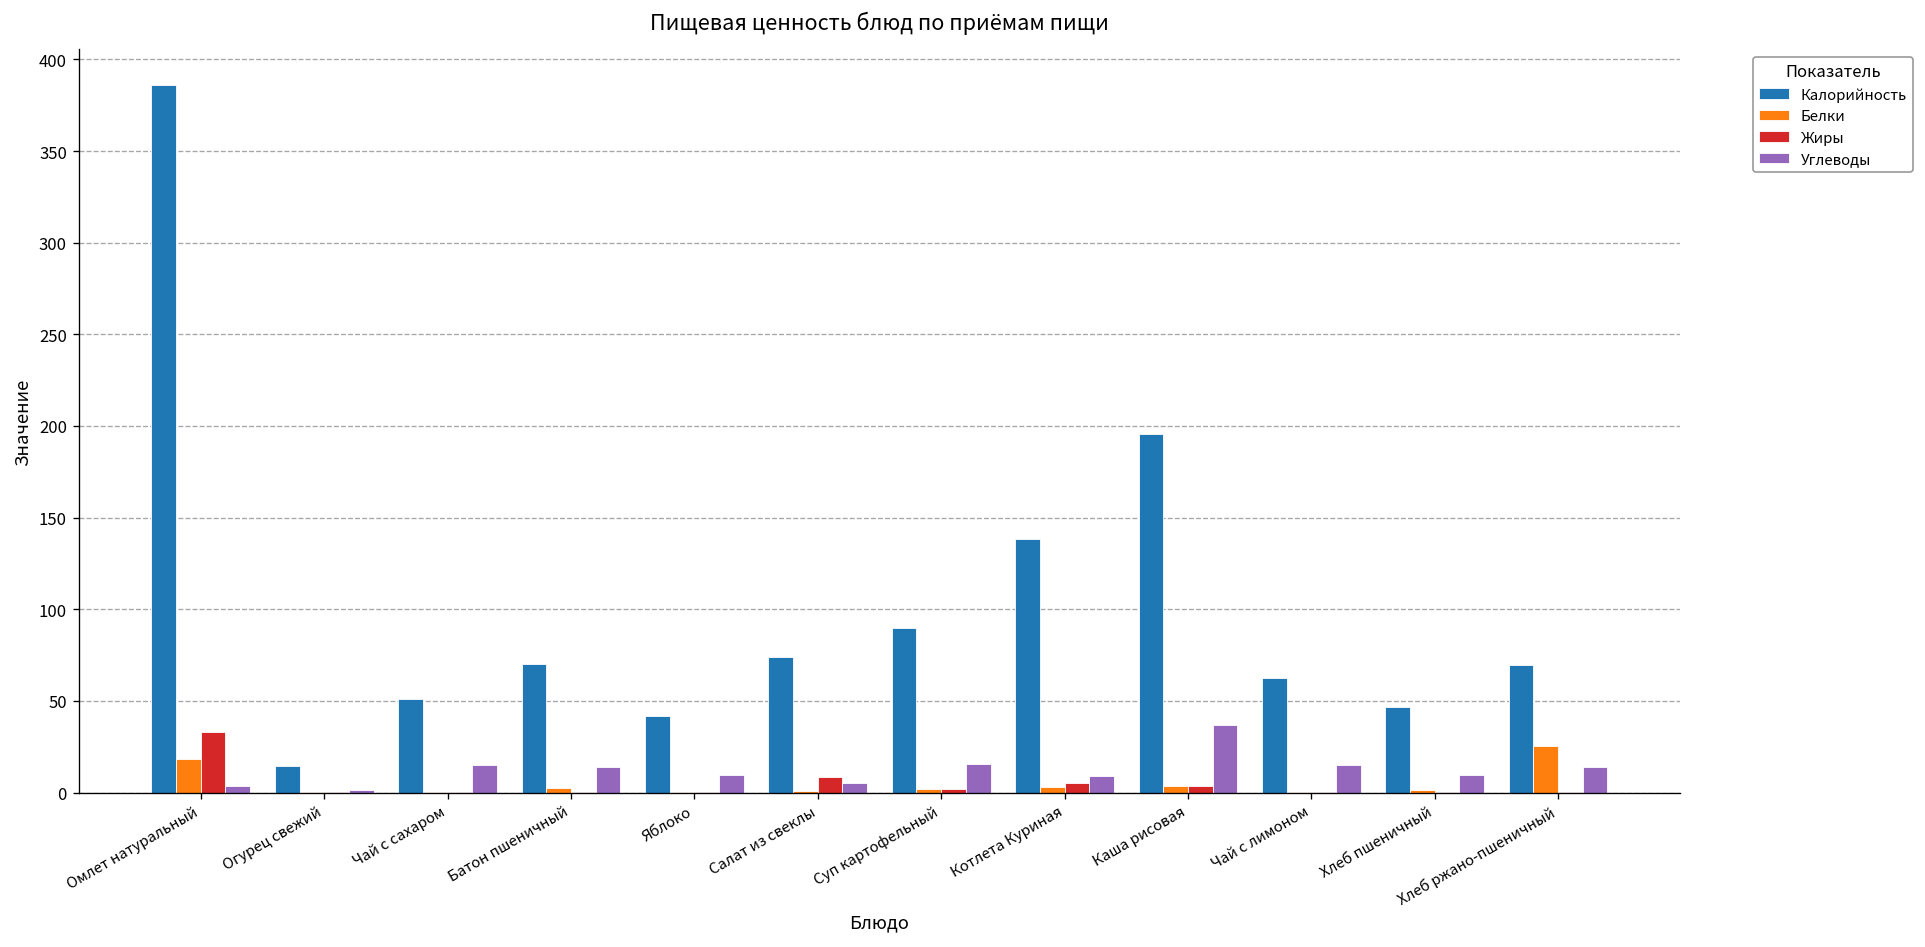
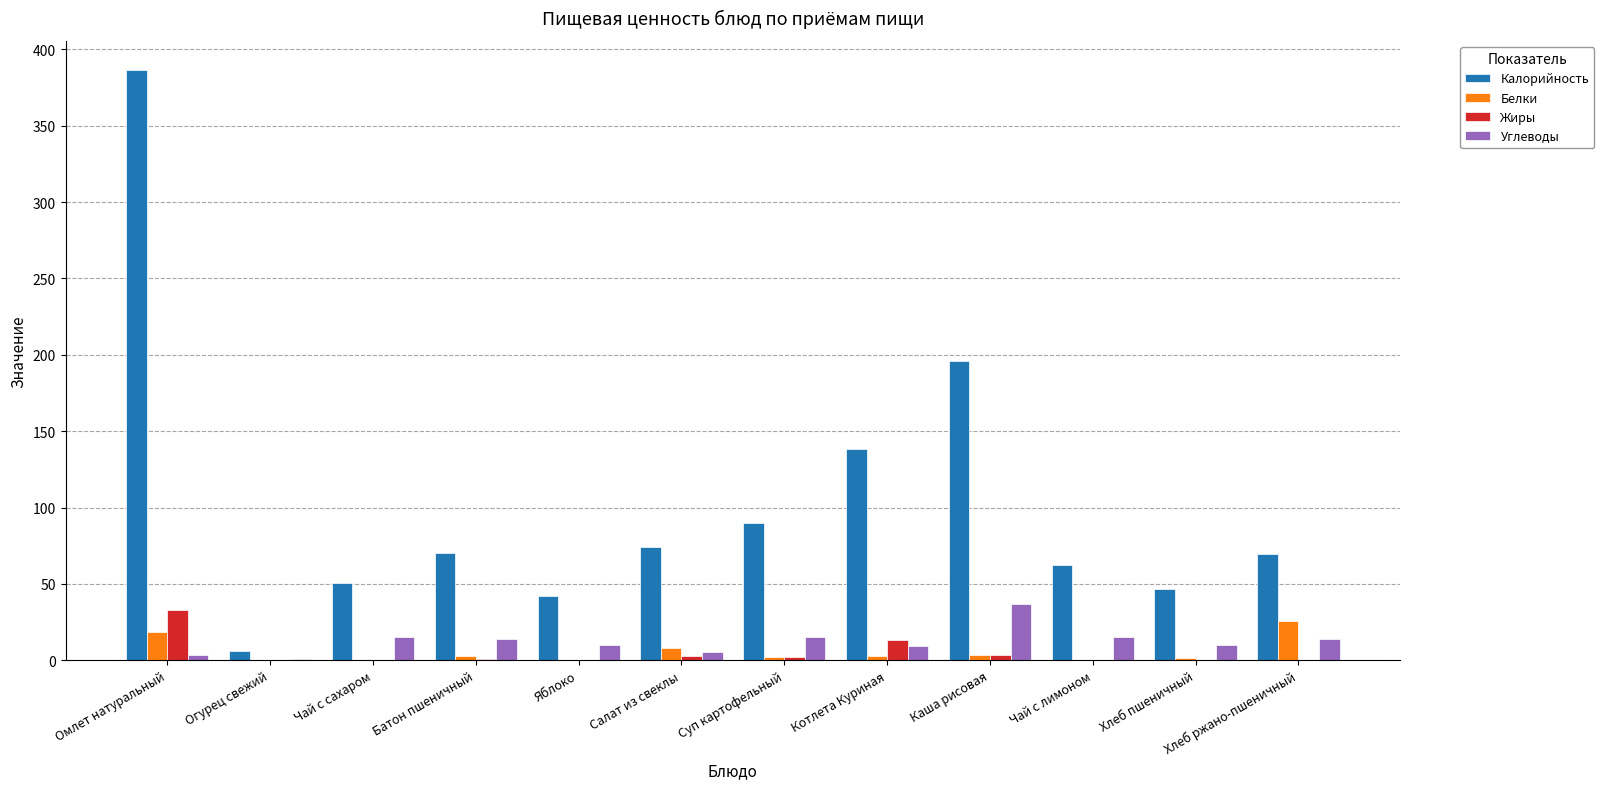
  {
    "Калорийность": {
      "Омлет натуральный": 386,
-     "Огурец свежий": 15,
+     "Огурец свежий": 6,
      "Чай с сахаром": 51,
      "Батон пшеничный": 70,
      "Яблоко": 42,
      "Салат из свеклы": 74,
      "Суп картофельный": 90,
      "Котлета Куриная": 138,
      "Каша рисовая": 196,
      "Чай с лимоном": 63,
      "Хлеб пшеничный": 47,
      "Хлеб ржано-пшеничный": 70
    },
    "Белки": {
      "Омлет натуральный": 19,
      "Батон пшеничный": 3,
-     "Салат из свеклы": 1,
+     "Салат из свеклы": 8,
      "Суп картофельный": 2,
      "Котлета Куриная": 3,
      "Каша рисовая": 4,
      "Хлеб ржано-пшеничный": 26
    },
    "Жиры": {
      "Омлет натуральный": 33,
-     "Салат из свеклы": 9,
+     "Салат из свеклы": 3,
      "Суп картофельный": 2,
-     "Котлета Куриная": 5,
+     "Котлета Куриная": 13,
      "Каша рисовая": 4
    },
    "Углеводы": {
      "Омлет натуральный": 4,
      "Чай с сахаром": 15,
      "Батон пшеничный": 14,
      "Яблоко": 10,
      "Салат из свеклы": 5,
      "Суп картофельный": 16,
      "Котлета Куриная": 9,
      "Каша рисовая": 37,
      "Чай с лимоном": 15,
      "Хлеб пшеничный": 10,
      "Хлеб ржано-пшеничный": 14
    }
  }
